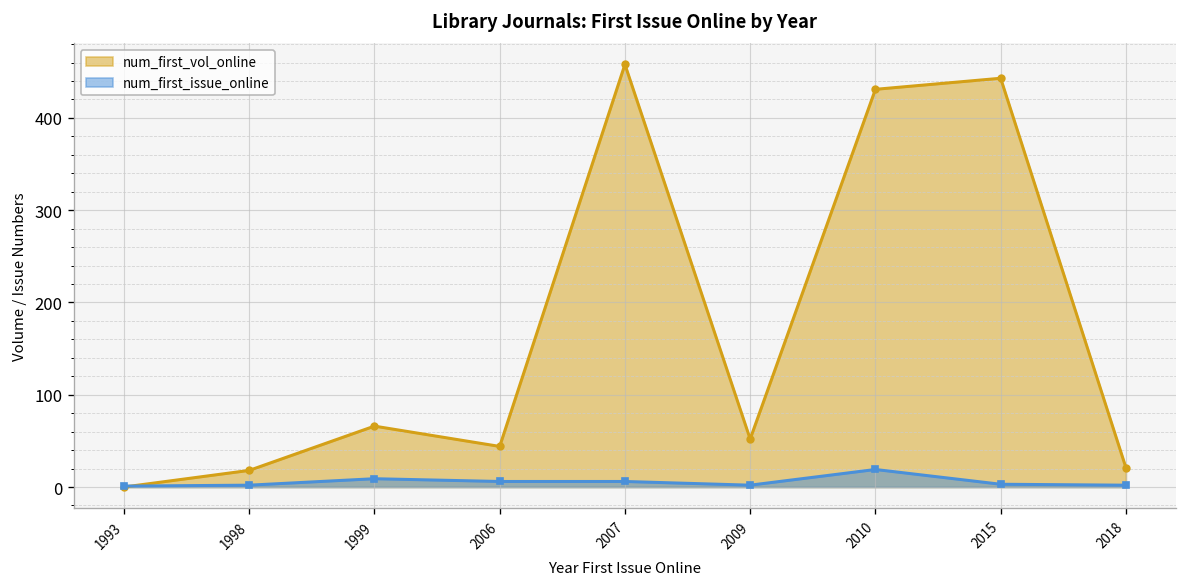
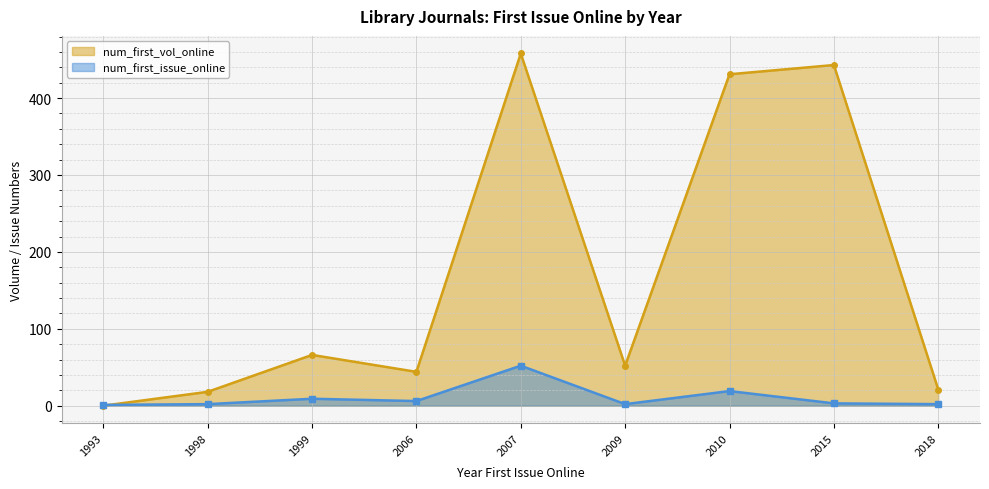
  {
    "num_first_vol_online": {
      "1998": 20,
      "1999": 70,
      "2006": 40,
      "2007": 460,
      "2009": 50,
      "2010": 430,
      "2015": 440,
      "2018": 20
    },
    "num_first_issue_online": {
      "1998": 0,
      "1999": 10,
      "2006": 10,
-     "2007": 10,
+     "2007": 50,
      "2009": 0,
      "2010": 20,
      "2015": 0,
      "2018": 0
    }
  }
